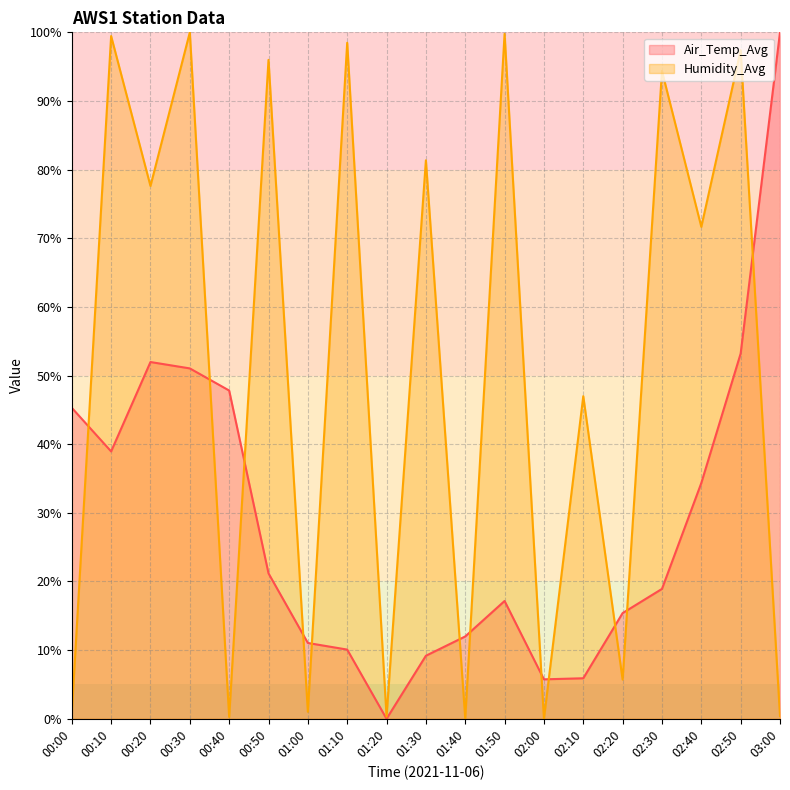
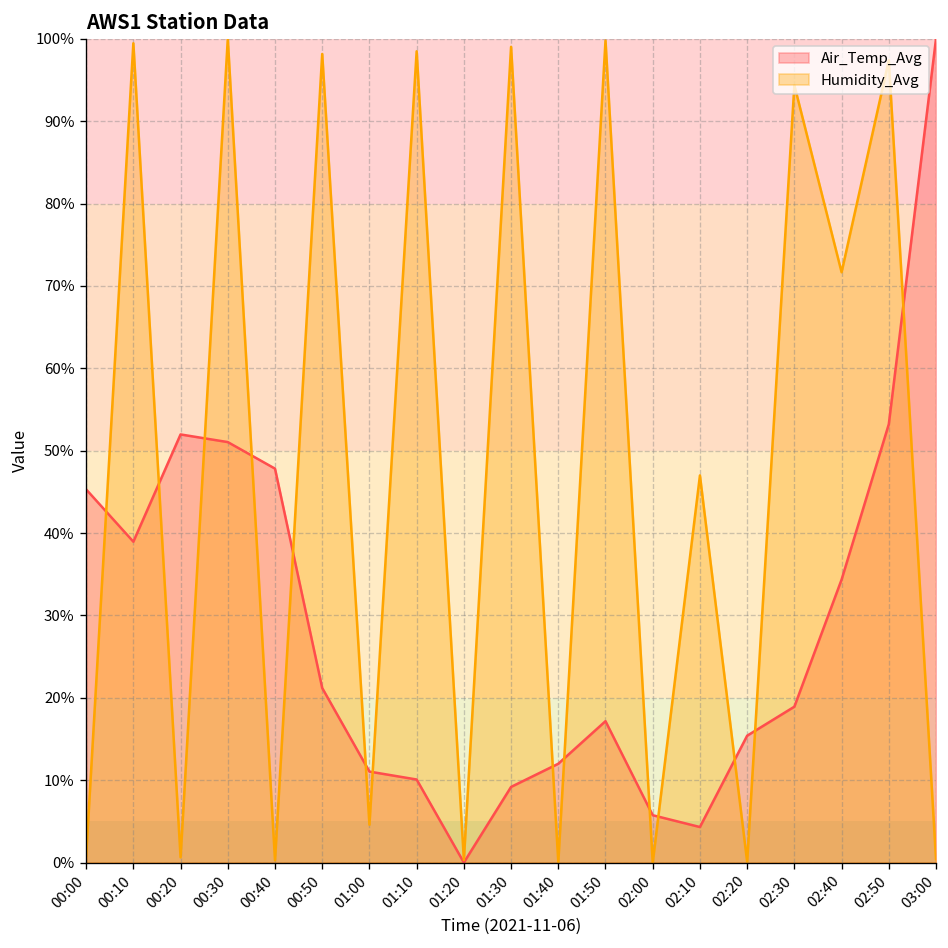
  {
    "Air_Temp_Avg": {
      "00:00": "45%",
      "00:10": "39%",
      "00:20": "52%",
      "00:30": "51%",
      "00:40": "48%",
      "00:50": "21%",
      "01:00": "11%",
      "01:10": "10%",
      "01:30": "9%",
      "01:40": "12%",
      "01:50": "17%",
      "02:00": "6%",
-     "02:10": "6%",
+     "02:10": "4%",
      "02:20": "15%",
      "02:30": "19%",
      "02:40": "34%",
      "02:50": "53%",
      "03:00": "100%"
    },
    "Humidity_Avg": {
      "00:00": "1%",
      "00:10": "99%",
-     "00:20": "78%",
+     "00:20": "1%",
      "00:30": "100%",
      "00:40": "0%",
-     "00:50": "96%",
-     "01:00": "1%",
+     "00:50": "98%",
+     "01:00": "5%",
      "01:10": "98%",
-     "01:30": "81%",
+     "01:30": "99%",
      "01:40": "0%",
      "01:50": "100%",
      "02:00": "0%",
      "02:10": "47%",
-     "02:20": "6%",
+     "02:20": "0%",
      "02:40": "72%",
      "03:00": "0%"
    }
  }
